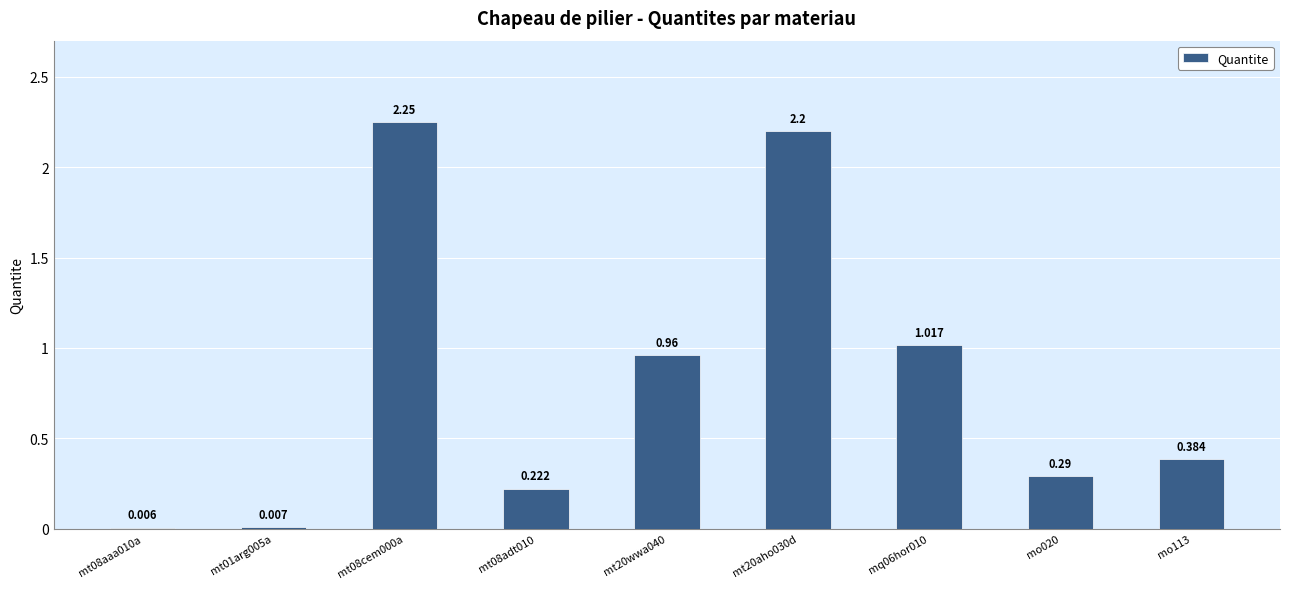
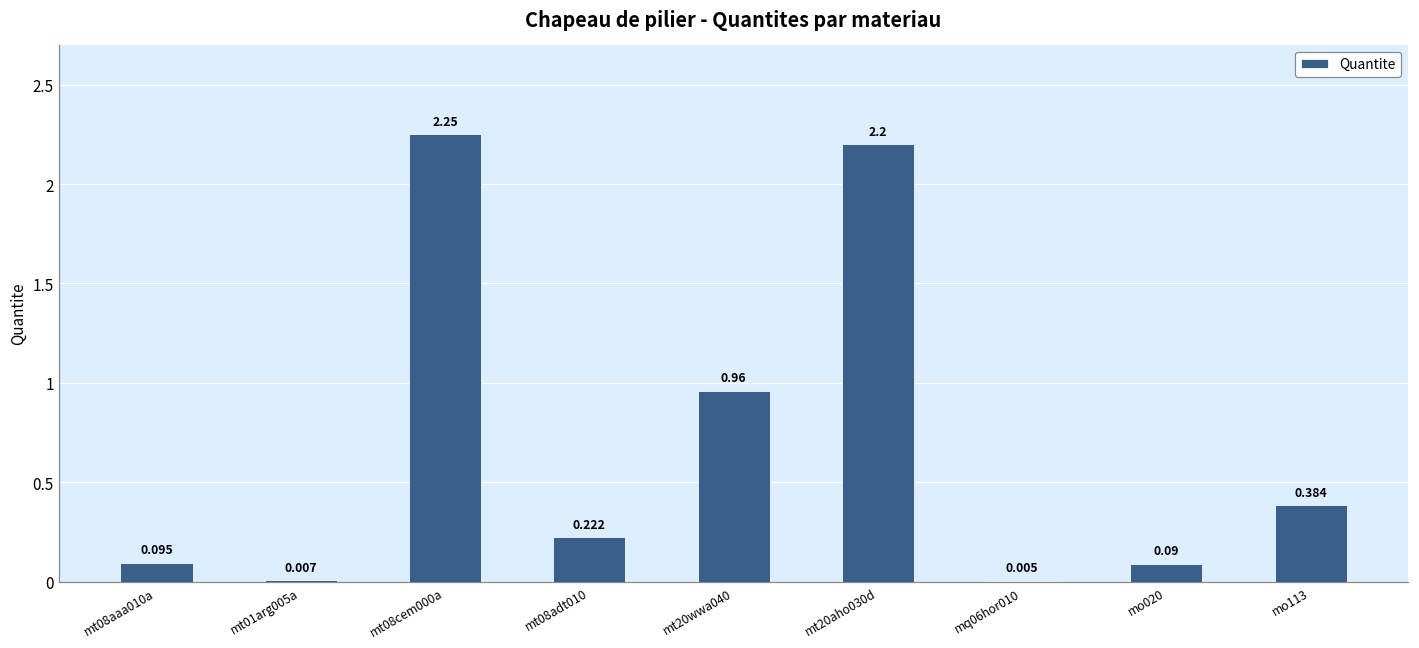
  {
-   "mt08aaa010a": 0.006,
+   "mt08aaa010a": 0.095,
    "mt01arg005a": 0.007,
    "mt08cem000a": 2.25,
    "mt08adt010": 0.222,
    "mt20wwa040": 0.96,
    "mt20aho030d": 2.2,
-   "mq06hor010": 1.017,
-   "mo020": 0.29,
+   "mq06hor010": 0.005,
+   "mo020": 0.09,
    "mo113": 0.384
  }
